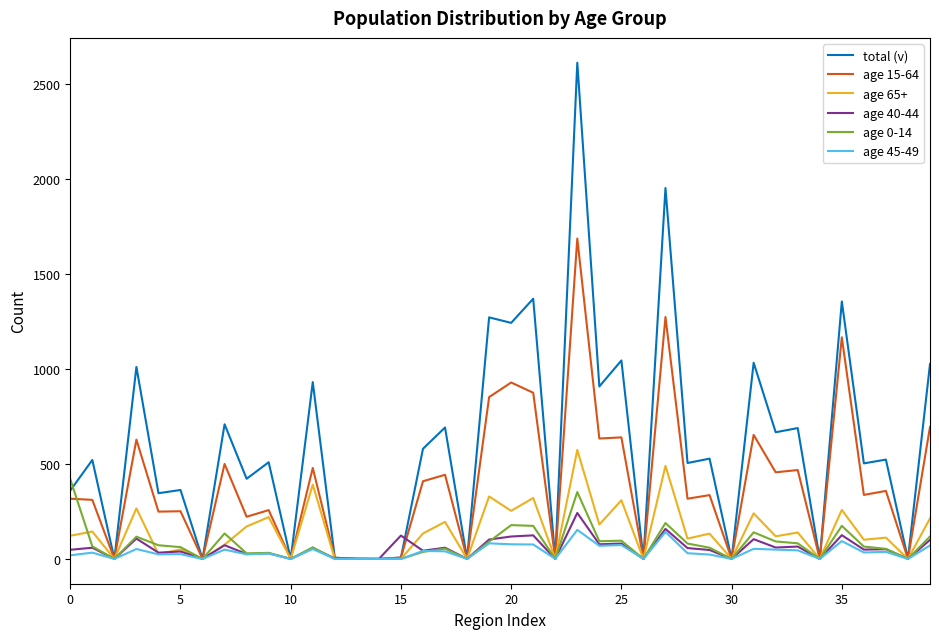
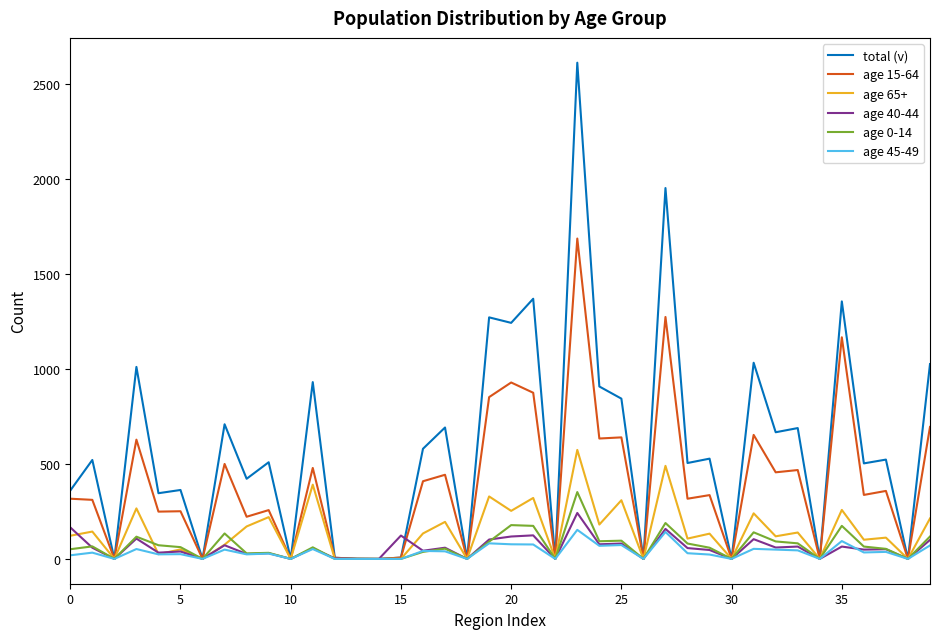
  {
    "total (v)": {
      "0": 360,
      "5": 360,
      "20": 1240,
-     "25": 1050,
+     "25": 840,
      "35": 1360
    },
    "age 15-64": {
      "0": 320,
      "5": 250,
      "20": 930,
      "25": 640,
      "35": 1170
    },
    "age 65+": {
      "0": 120,
      "20": 250,
      "25": 310,
      "35": 260
    },
    "age 40-44": {
-     "0": 50,
+     "0": 170,
      "15": 120,
      "20": 120,
-     "35": 130
+     "35": 70
    },
    "age 0-14": {
-     "0": 420,
+     "0": 50,
      "20": 180,
      "25": 100,
      "35": 170
    },
    "age 45-49": {
      "0": 20,
      "5": 30,
      "20": 80,
      "35": 90
    }
  }
